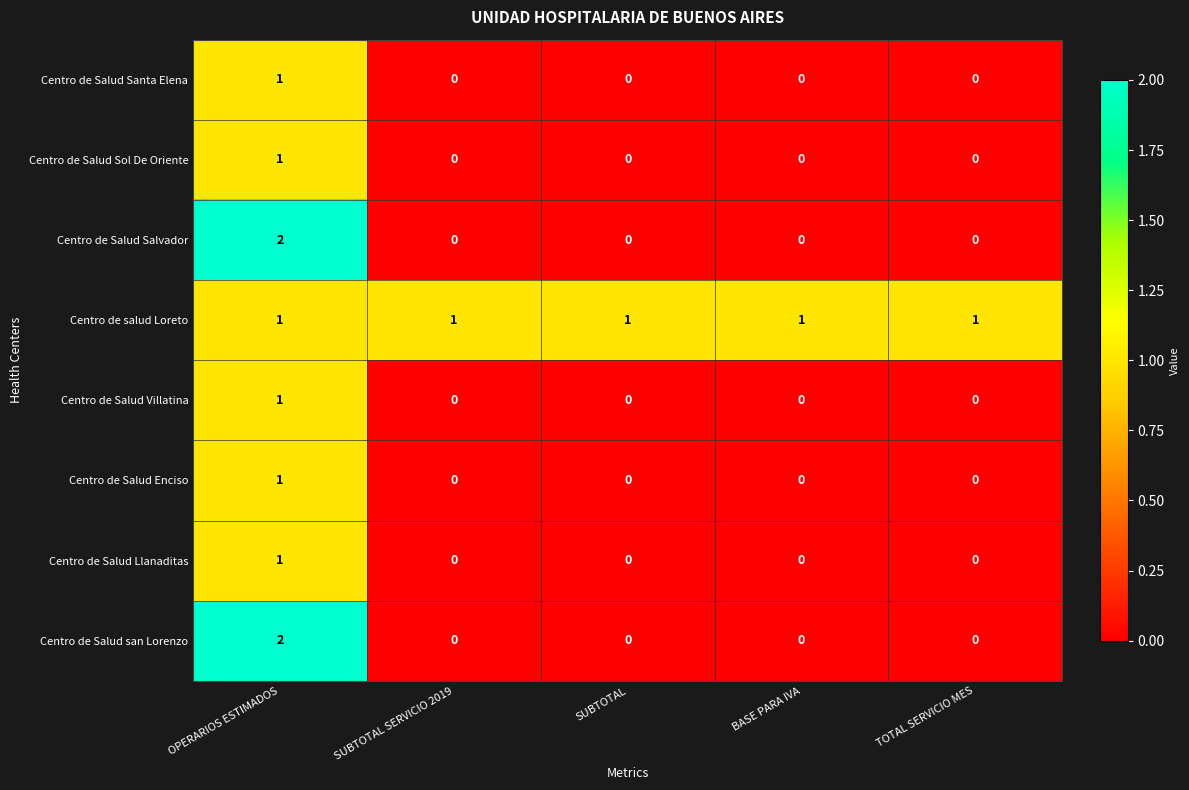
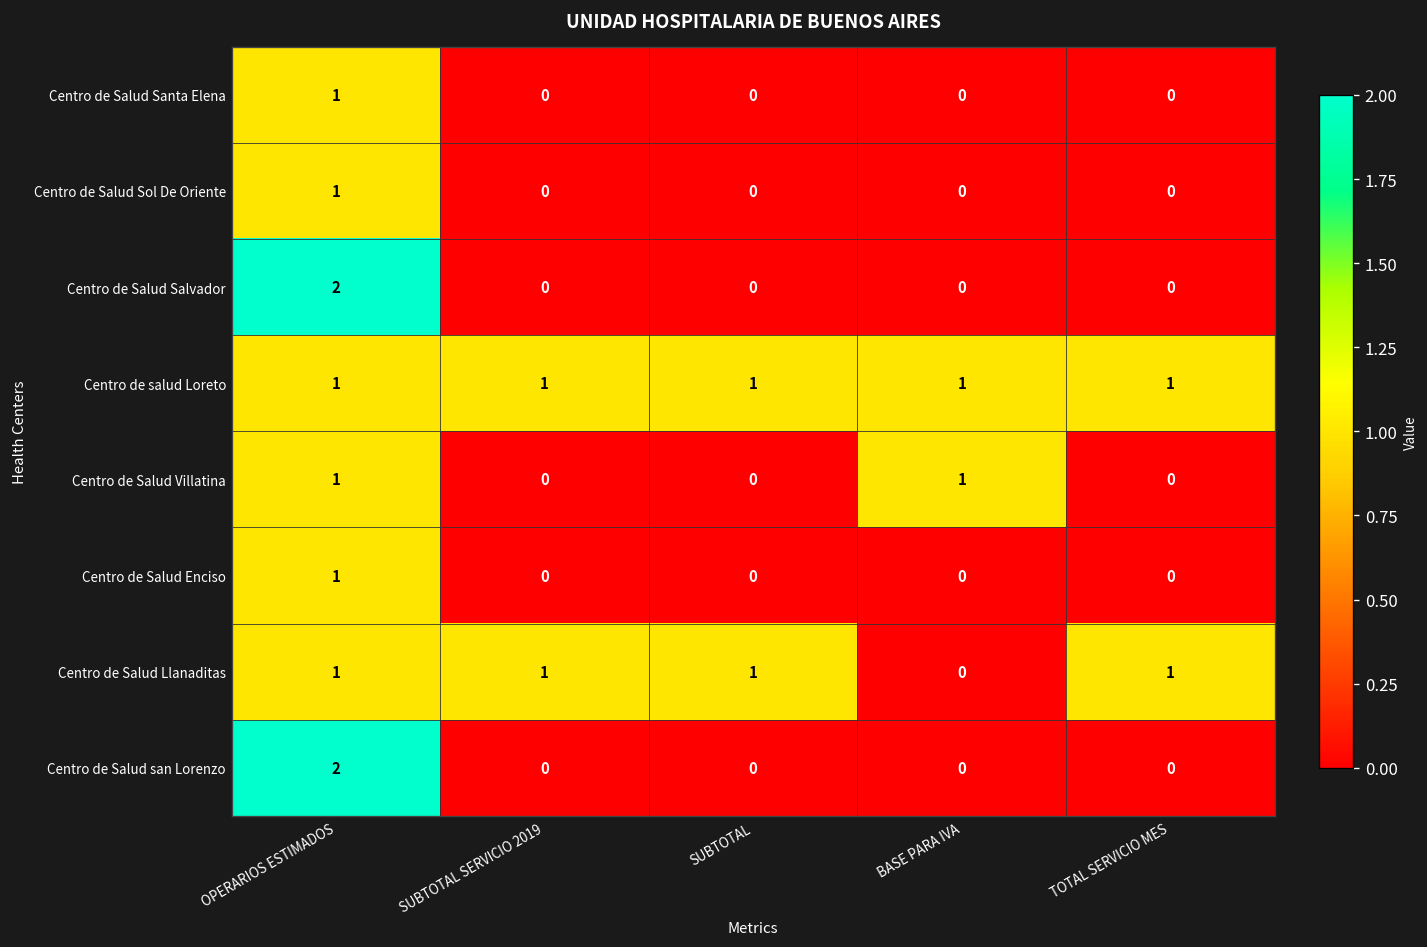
  {
    "Centro de Salud Santa Elena": {
      "OPERARIOS ESTIMADOS": 1,
      "SUBTOTAL SERVICIO 2019": 0,
      "SUBTOTAL": 0,
      "BASE PARA IVA": 0,
      "TOTAL SERVICIO MES": 0
    },
    "Centro de Salud Sol De Oriente": {
      "OPERARIOS ESTIMADOS": 1,
      "SUBTOTAL SERVICIO 2019": 0,
      "SUBTOTAL": 0,
      "BASE PARA IVA": 0,
      "TOTAL SERVICIO MES": 0
    },
    "Centro de Salud Salvador": {
      "OPERARIOS ESTIMADOS": 2,
      "SUBTOTAL SERVICIO 2019": 0,
      "SUBTOTAL": 0,
      "BASE PARA IVA": 0,
      "TOTAL SERVICIO MES": 0
    },
    "Centro de salud Loreto": {
      "OPERARIOS ESTIMADOS": 1,
      "SUBTOTAL SERVICIO 2019": 1,
      "SUBTOTAL": 1,
      "BASE PARA IVA": 1,
      "TOTAL SERVICIO MES": 1
    },
    "Centro de Salud Villatina": {
      "OPERARIOS ESTIMADOS": 1,
      "SUBTOTAL SERVICIO 2019": 0,
      "SUBTOTAL": 0,
-     "BASE PARA IVA": 0,
+     "BASE PARA IVA": 1,
      "TOTAL SERVICIO MES": 0
    },
    "Centro de Salud Enciso": {
      "OPERARIOS ESTIMADOS": 1,
      "SUBTOTAL SERVICIO 2019": 0,
      "SUBTOTAL": 0,
      "BASE PARA IVA": 0,
      "TOTAL SERVICIO MES": 0
    },
    "Centro de Salud Llanaditas": {
      "OPERARIOS ESTIMADOS": 1,
-     "SUBTOTAL SERVICIO 2019": 0,
-     "SUBTOTAL": 0,
+     "SUBTOTAL SERVICIO 2019": 1,
+     "SUBTOTAL": 1,
      "BASE PARA IVA": 0,
-     "TOTAL SERVICIO MES": 0
+     "TOTAL SERVICIO MES": 1
    },
    "Centro de Salud san Lorenzo": {
      "OPERARIOS ESTIMADOS": 2,
      "SUBTOTAL SERVICIO 2019": 0,
      "SUBTOTAL": 0,
      "BASE PARA IVA": 0,
      "TOTAL SERVICIO MES": 0
    }
  }
